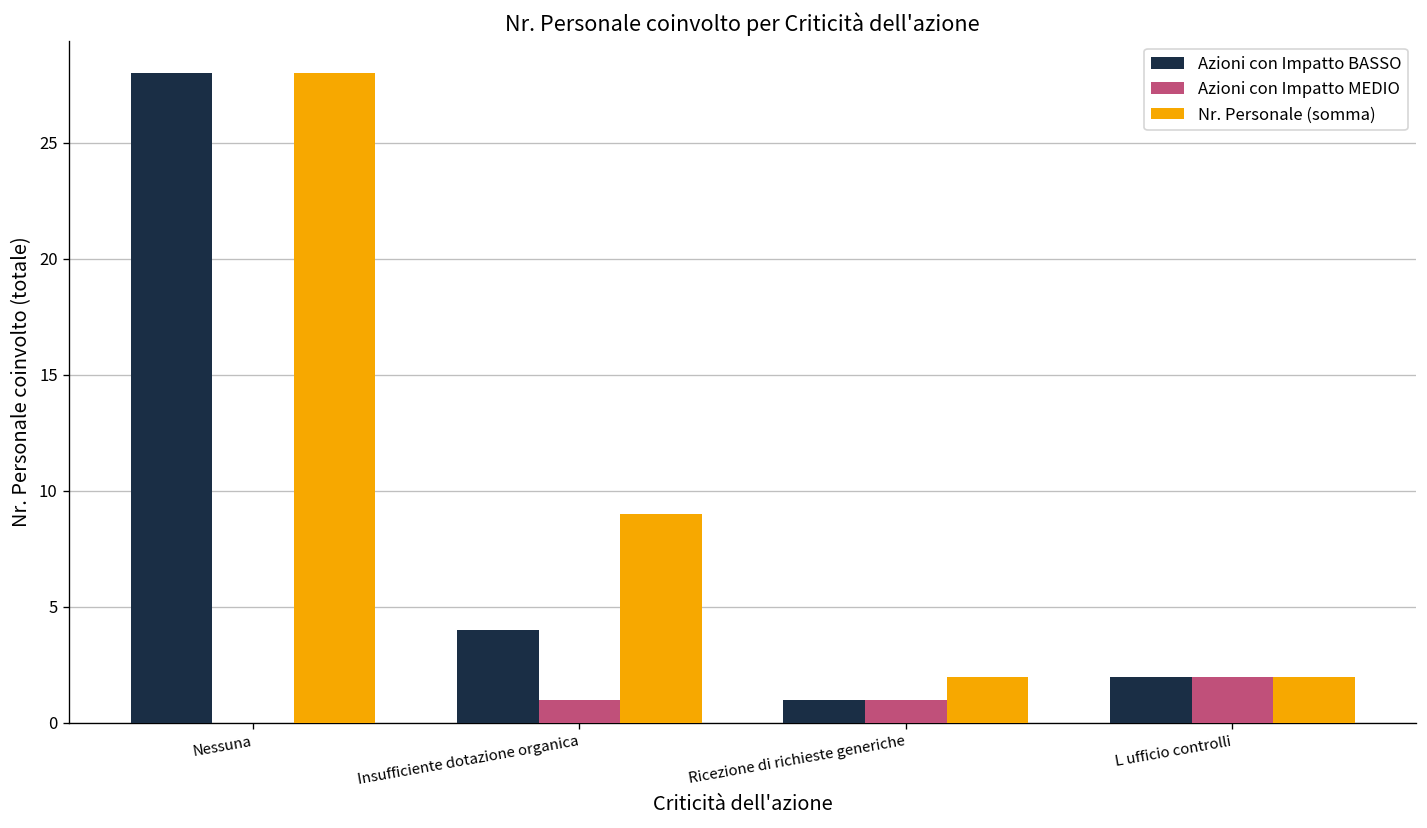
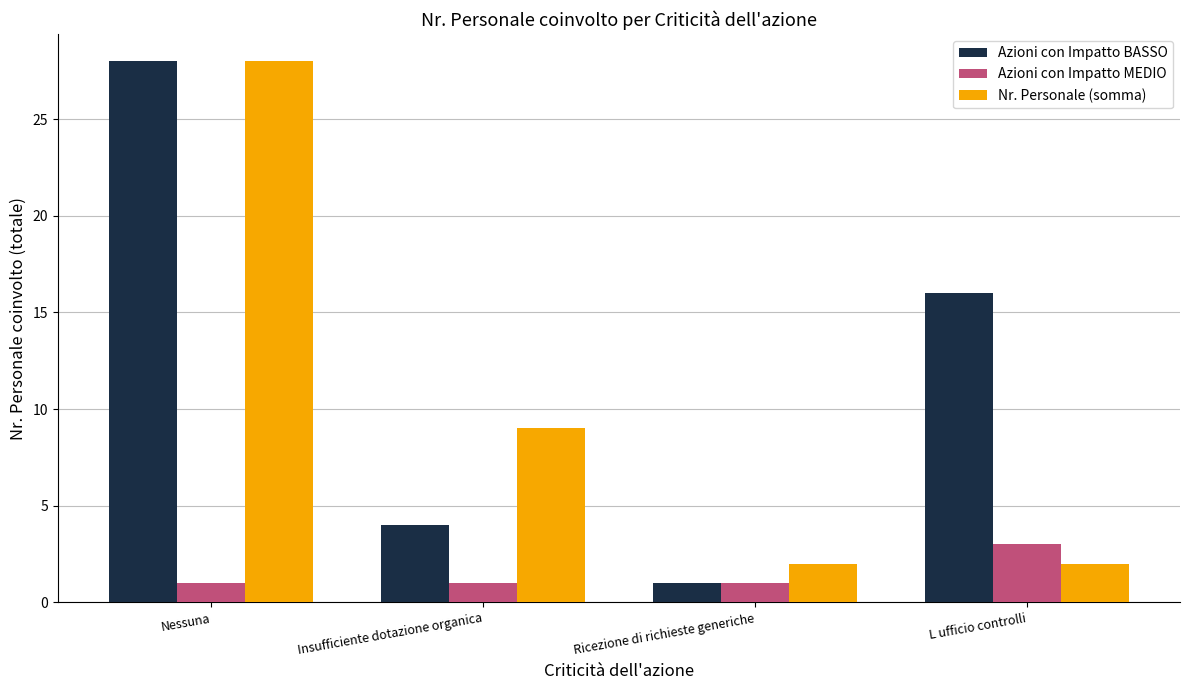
  {
    "Azioni con Impatto BASSO": {
      "Nessuna": 28,
      "Insufficiente dotazione organica": 4,
      "Ricezione di richieste generiche": 1,
-     "L ufficio controlli": 2
+     "L ufficio controlli": 16
    },
    "Azioni con Impatto MEDIO": {
-     "Nessuna": 0,
+     "Nessuna": 1,
      "Insufficiente dotazione organica": 1,
      "Ricezione di richieste generiche": 1,
-     "L ufficio controlli": 2
+     "L ufficio controlli": 3
    },
    "Nr. Personale (somma)": {
      "Nessuna": 28,
      "Insufficiente dotazione organica": 9,
      "Ricezione di richieste generiche": 2,
      "L ufficio controlli": 2
    }
  }
